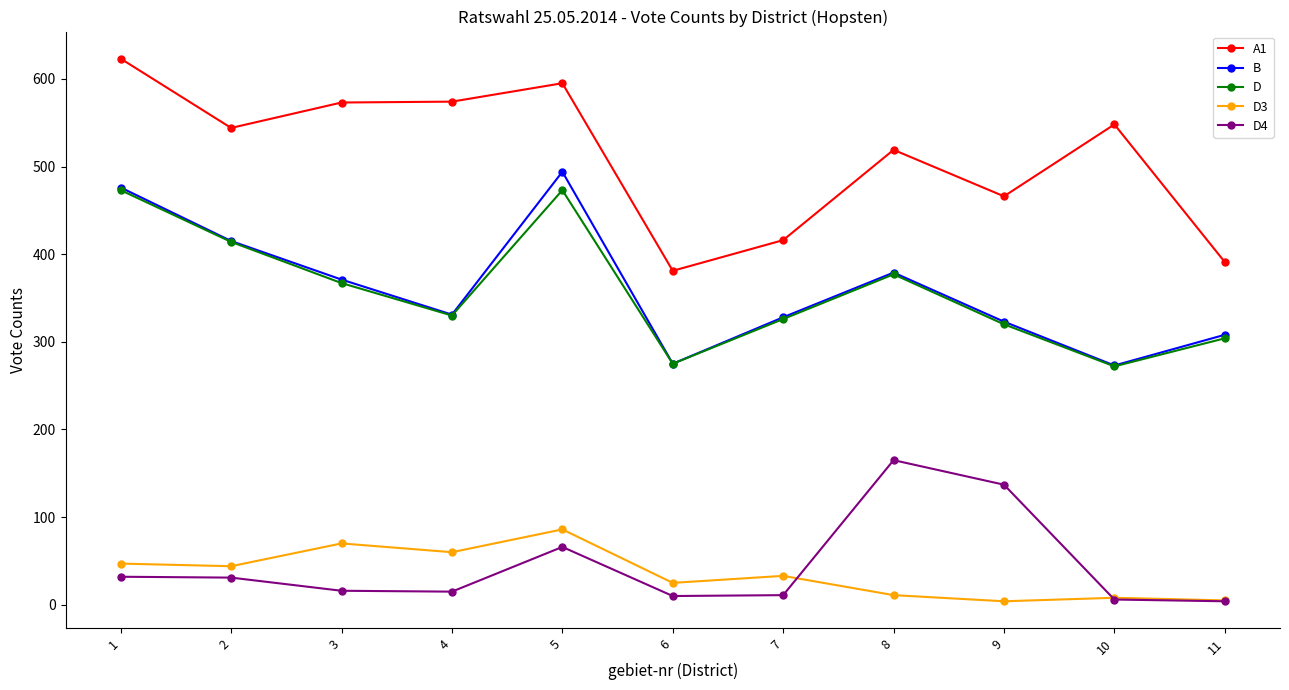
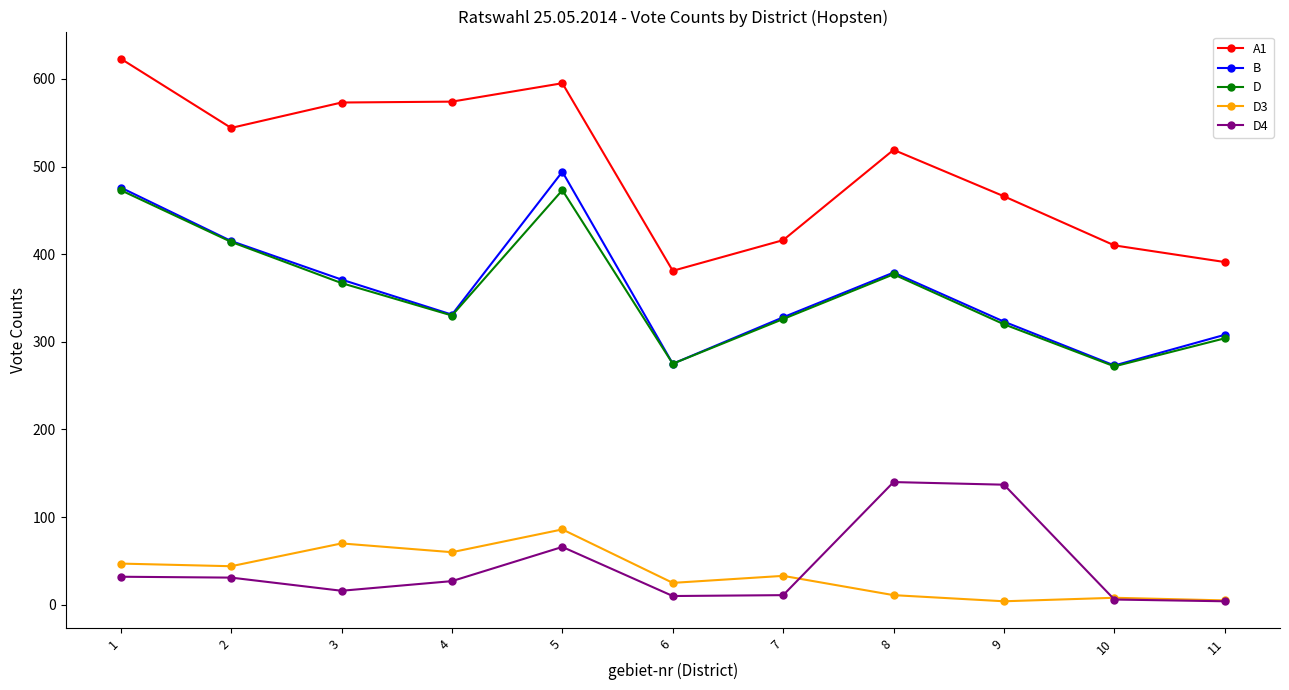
  {
    "A1": {
      "1": 620,
      "2": 540,
      "3": 570,
      "4": 570,
      "5": 600,
      "6": 380,
      "7": 420,
      "8": 520,
      "9": 470,
-     "10": 550,
+     "10": 410,
      "11": 390
    },
    "B": {
      "1": 480,
      "3": 370,
      "5": 490,
      "9": 320,
      "11": 310
    },
    "D": {
      "1": 470,
      "3": 370,
      "5": 470,
      "9": 320,
      "11": 300
    },
    "D3": {
      "1": 50,
      "2": 40,
      "3": 70,
      "4": 60,
      "5": 90,
      "6": 30,
      "7": 30,
      "8": 10,
      "9": 0
    },
    "D4": {
      "1": 30,
      "2": 30,
      "3": 20,
-     "4": 20,
+     "4": 30,
      "5": 70,
      "6": 10,
      "7": 10,
-     "8": 170,
+     "8": 140,
      "9": 140
    }
  }
